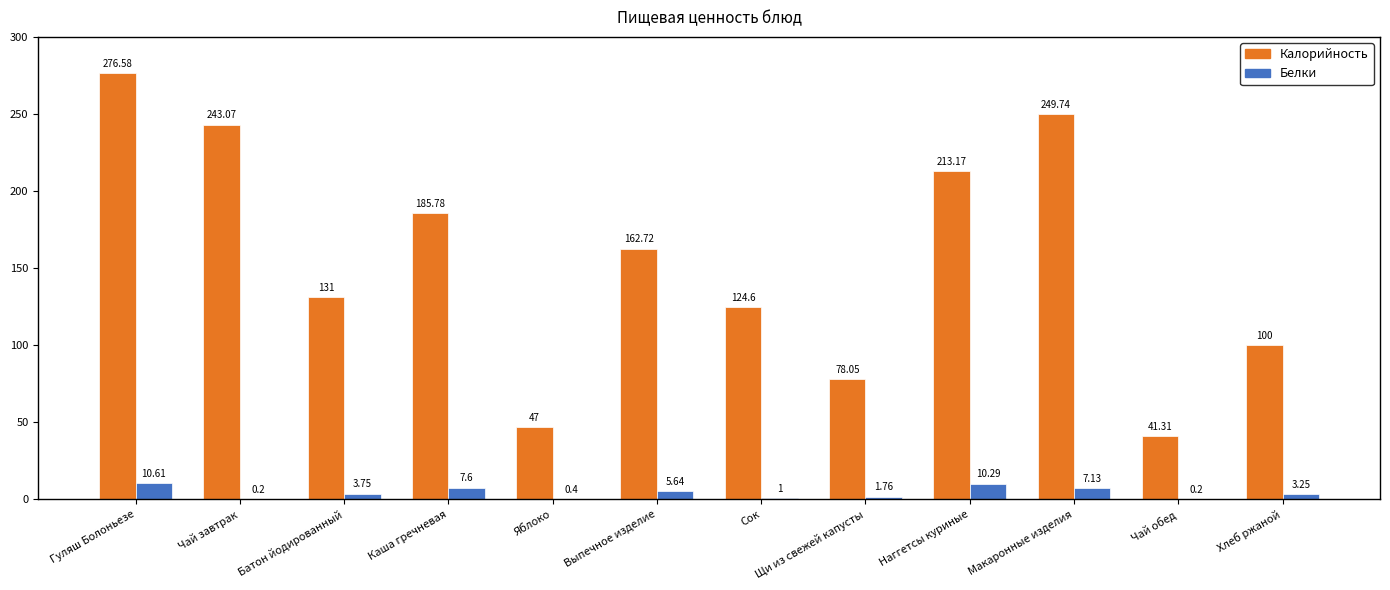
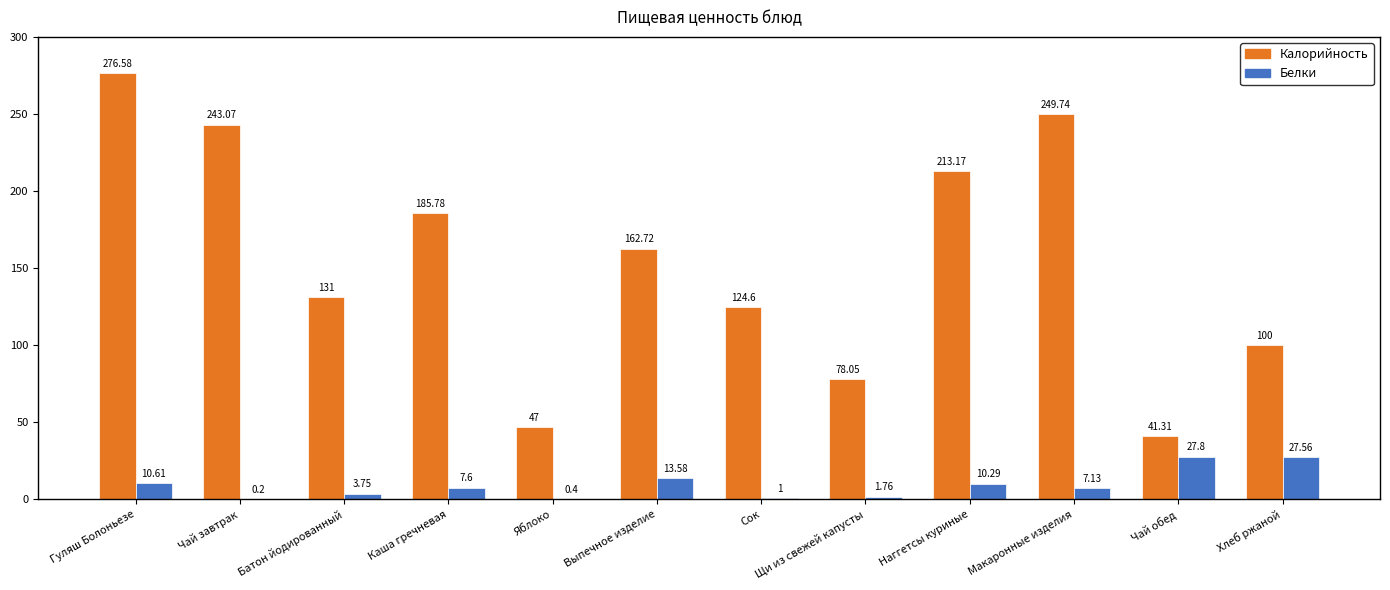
  {
    "Калорийность": {
      "Гуляш Болоньезе": 276.58,
      "Чай завтрак": 243.07,
      "Батон йодированный": 131,
      "Каша гречневая": 185.78,
      "Яблоко": 47,
      "Выпечное изделие": 162.72,
      "Сок": 124.6,
      "Щи из свежей капусты": 78.05,
      "Наггетсы куриные": 213.17,
      "Макаронные изделия": 249.74,
      "Чай обед": 41.31,
      "Хлеб ржаной": 100
    },
    "Белки": {
      "Гуляш Болоньезе": 10.61,
      "Чай завтрак": 0.2,
      "Батон йодированный": 3.75,
      "Каша гречневая": 7.6,
      "Яблоко": 0.4,
-     "Выпечное изделие": 5.64,
+     "Выпечное изделие": 13.58,
      "Сок": 1,
      "Щи из свежей капусты": 1.76,
      "Наггетсы куриные": 10.29,
      "Макаронные изделия": 7.13,
-     "Чай обед": 0.2,
-     "Хлеб ржаной": 3.25
+     "Чай обед": 27.8,
+     "Хлеб ржаной": 27.56
    }
  }
